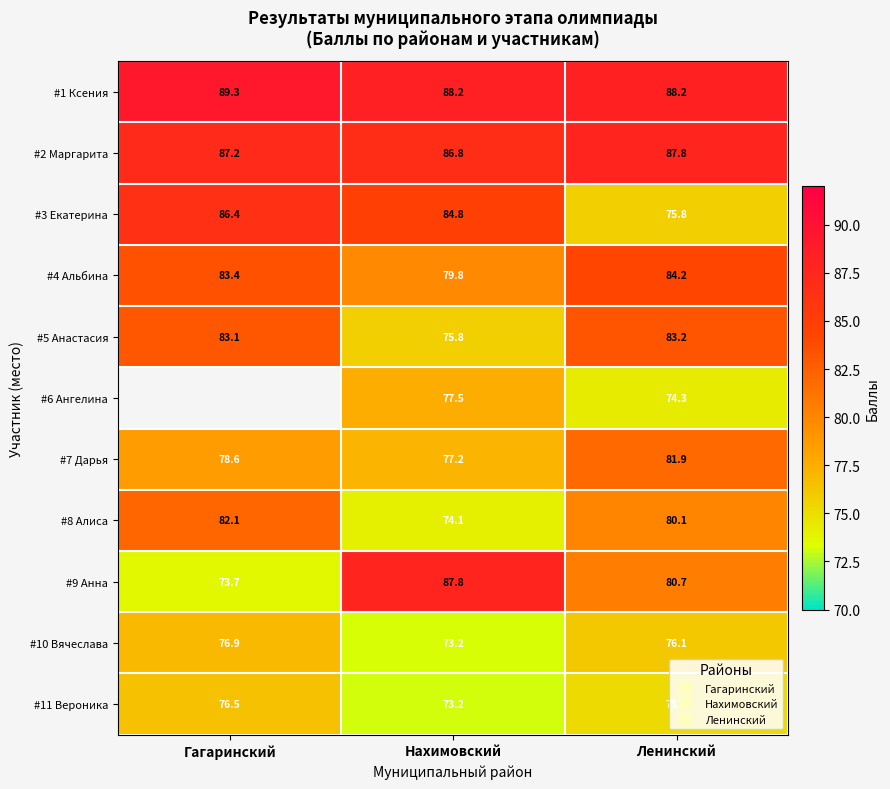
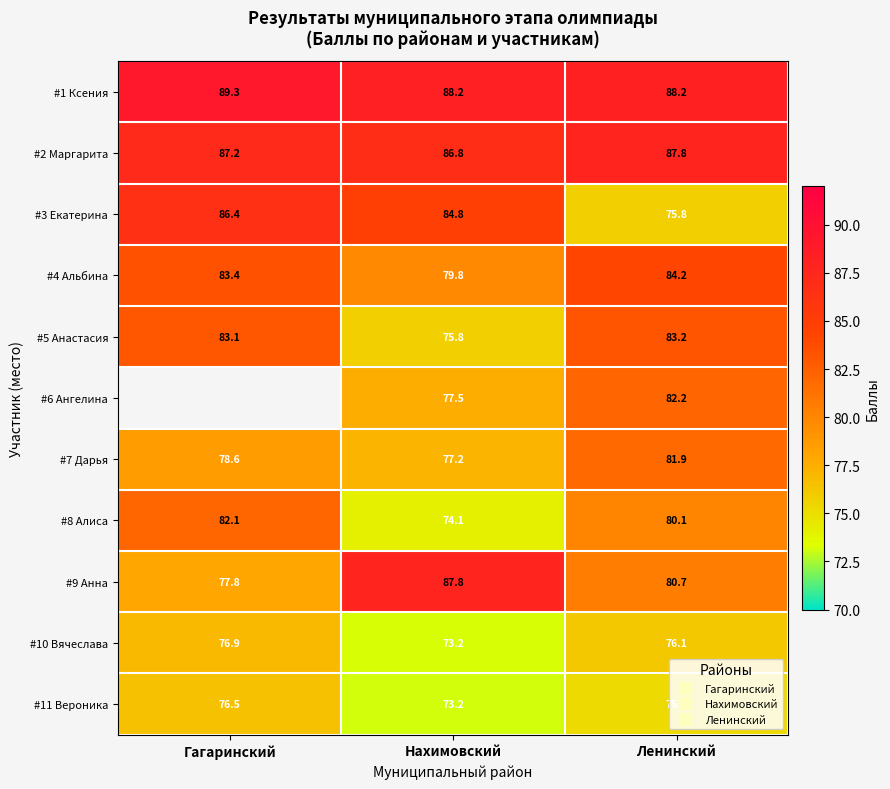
  {
    "#1 Ксения": {
      "Гагаринский": 89.3,
      "Нахимовский": 88.2,
      "Ленинский": 88.2
    },
    "#2 Маргарита": {
      "Гагаринский": 87.2,
      "Нахимовский": 86.8,
      "Ленинский": 87.8
    },
    "#3 Екатерина": {
      "Гагаринский": 86.4,
      "Нахимовский": 84.8,
      "Ленинский": 75.8
    },
    "#4 Альбина": {
      "Гагаринский": 83.4,
      "Нахимовский": 79.8,
      "Ленинский": 84.2
    },
    "#5 Анастасия": {
      "Гагаринский": 83.1,
      "Нахимовский": 75.8,
      "Ленинский": 83.2
    },
    "#6 Ангелина": {
      "Нахимовский": 77.5,
-     "Ленинский": 74.3
+     "Ленинский": 82.2
    },
    "#7 Дарья": {
      "Гагаринский": 78.6,
      "Нахимовский": 77.2,
      "Ленинский": 81.9
    },
    "#8 Алиса": {
      "Гагаринский": 82.1,
      "Нахимовский": 74.1,
      "Ленинский": 80.1
    },
    "#9 Анна": {
-     "Гагаринский": 73.7,
+     "Гагаринский": 77.8,
      "Нахимовский": 87.8,
      "Ленинский": 80.7
    },
    "#10 Вячеслава": {
      "Гагаринский": 76.9,
      "Нахимовский": 73.2,
      "Ленинский": 76.1
    },
    "#11 Вероника": {
      "Гагаринский": 76.5,
      "Нахимовский": 73.2
    }
  }
